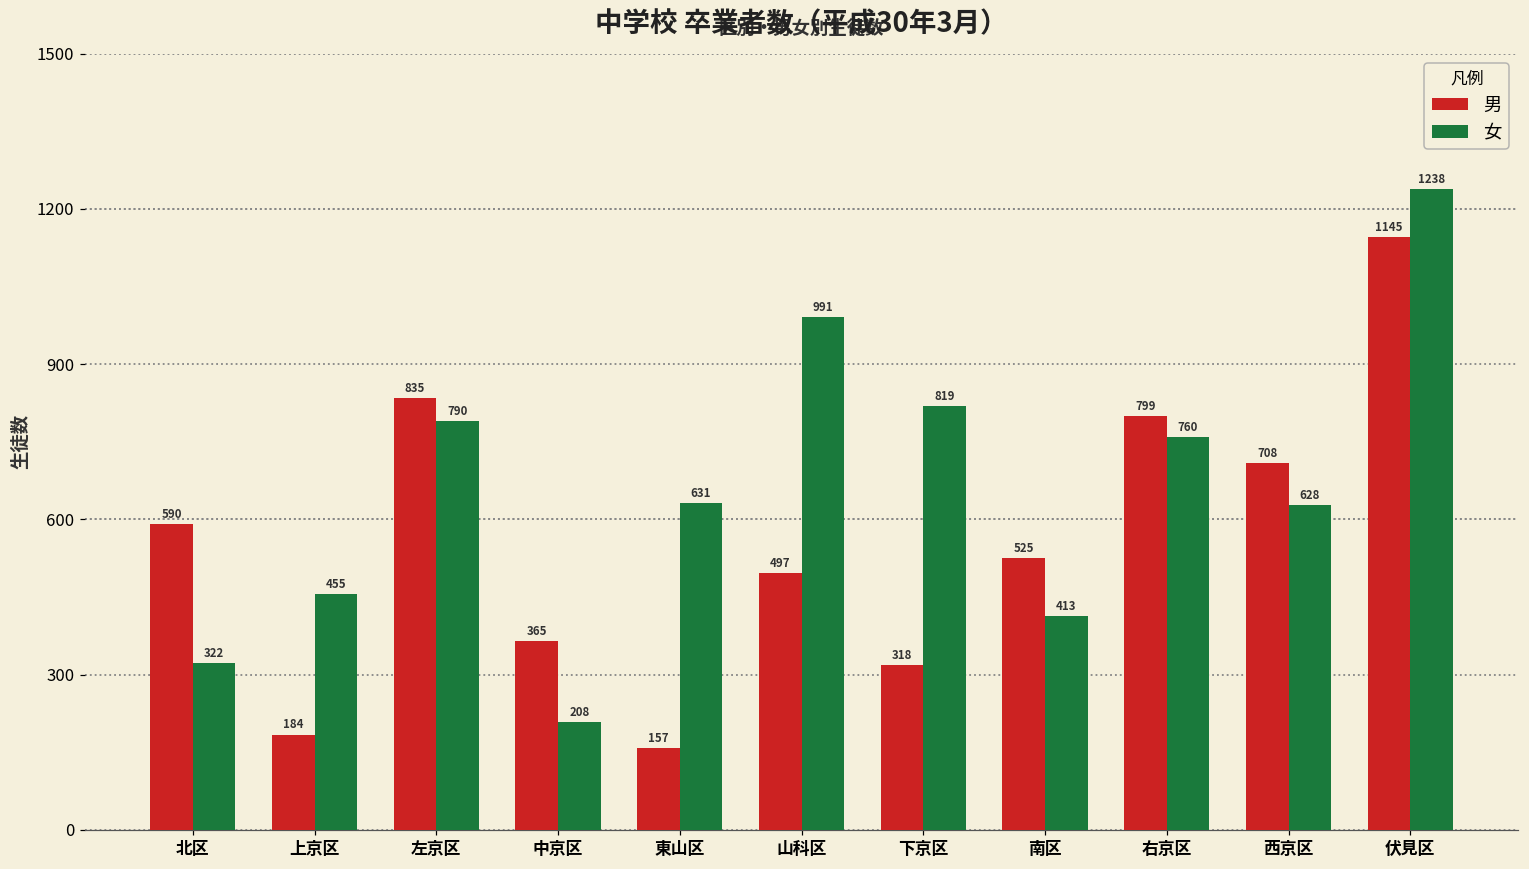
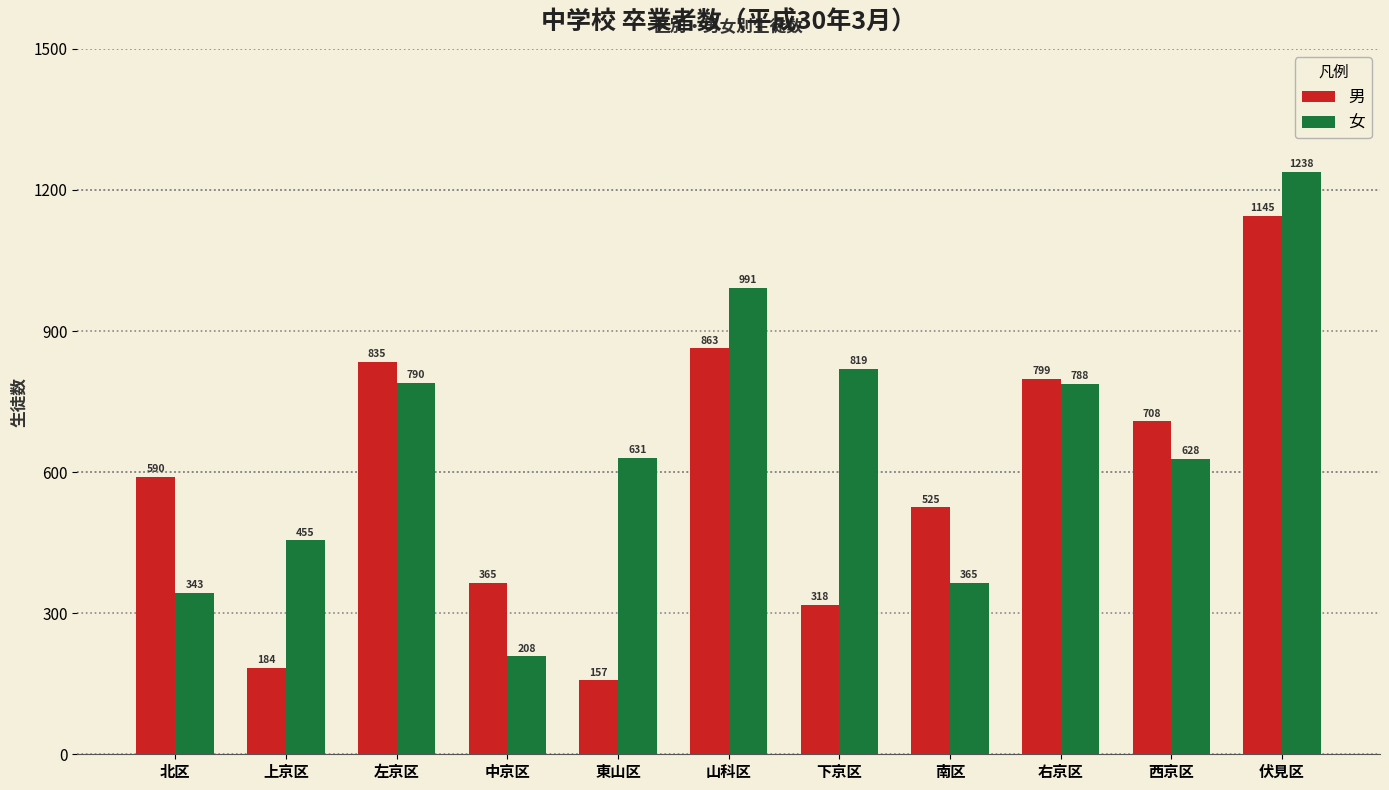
  {
    "男": {
      "北区": 590,
      "上京区": 184,
      "左京区": 835,
      "中京区": 365,
      "東山区": 157,
-     "山科区": 497,
+     "山科区": 863,
      "下京区": 318,
      "南区": 525,
      "右京区": 799,
      "西京区": 708,
      "伏見区": 1145
    },
    "女": {
-     "北区": 322,
+     "北区": 343,
      "上京区": 455,
      "左京区": 790,
      "中京区": 208,
      "東山区": 631,
      "山科区": 991,
      "下京区": 819,
-     "南区": 413,
-     "右京区": 760,
+     "南区": 365,
+     "右京区": 788,
      "西京区": 628,
      "伏見区": 1238
    }
  }
